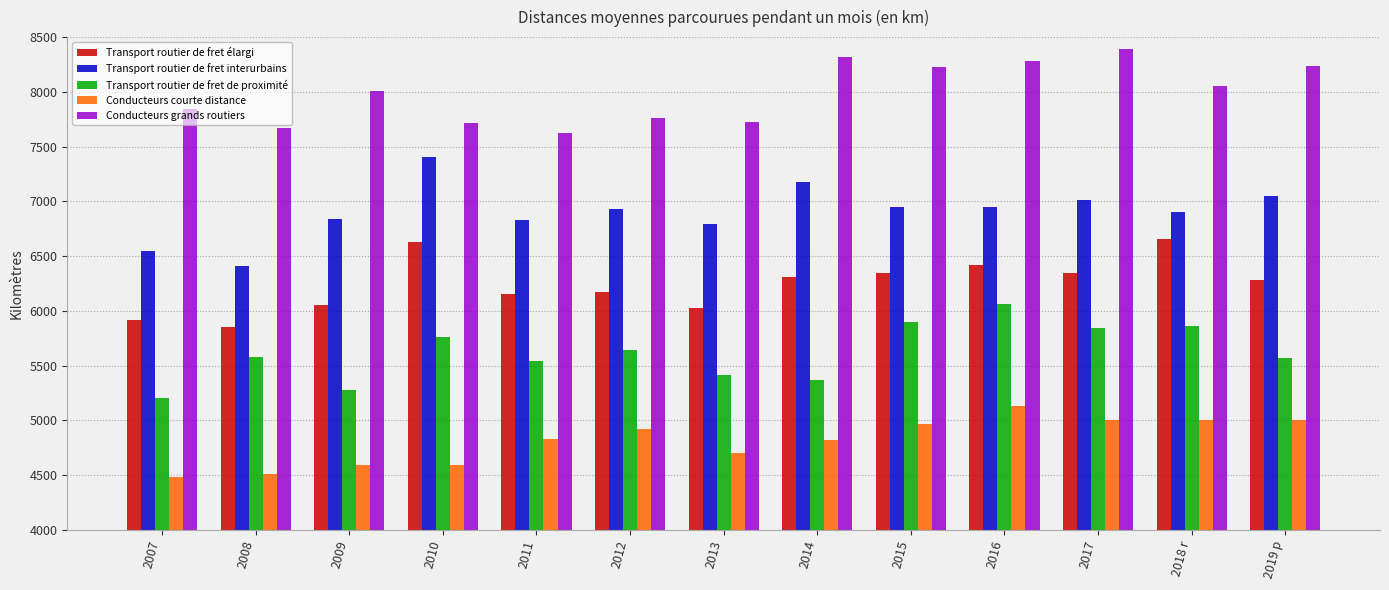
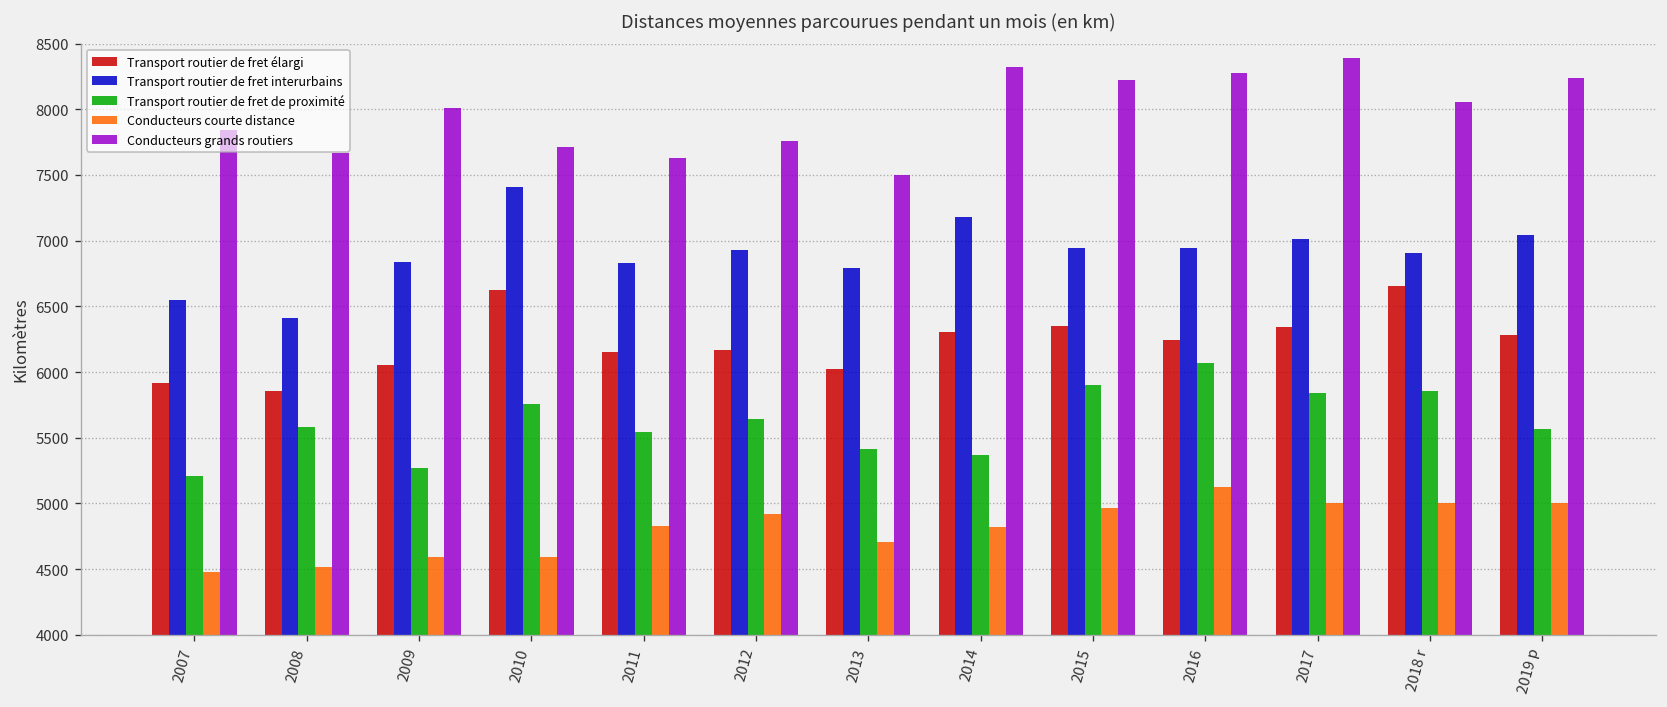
  {
    "Transport routier de fret élargi": {
      "2007": 5920,
      "2008": 5860,
      "2009": 6050,
      "2010": 6630,
      "2011": 6150,
      "2012": 6170,
      "2013": 6020,
      "2014": 6310,
      "2015": 6350,
-     "2016": 6410,
+     "2016": 6240,
      "2017": 6340,
      "2018 r": 6660,
      "2019 p": 6280
    },
    "Transport routier de fret interurbains": {
      "2007": 6550,
      "2008": 6410,
      "2009": 6840,
      "2010": 7410,
      "2011": 6830,
      "2012": 6930,
      "2013": 6790,
      "2014": 7180,
      "2015": 6950,
      "2016": 6950,
      "2017": 7010,
      "2018 r": 6900,
      "2019 p": 7050
    },
    "Transport routier de fret de proximité": {
      "2007": 5210,
      "2008": 5580,
      "2009": 5270,
      "2010": 5760,
      "2011": 5550,
      "2012": 5640,
      "2013": 5410,
      "2014": 5370,
      "2015": 5900,
      "2016": 6070,
      "2017": 5840,
      "2018 r": 5860,
      "2019 p": 5570
    },
    "Conducteurs courte distance": {
      "2007": 4480,
      "2008": 4510,
      "2009": 4590,
      "2010": 4590,
      "2011": 4830,
      "2012": 4920,
      "2013": 4700,
      "2014": 4820,
      "2015": 4970,
      "2016": 5130,
      "2017": 5000,
      "2018 r": 5000,
      "2019 p": 5000
    },
    "Conducteurs grands routiers": {
      "2008": 7670,
      "2009": 8010,
      "2010": 7710,
      "2011": 7630,
      "2012": 7760,
-     "2013": 7730,
+     "2013": 7500,
      "2014": 8320,
      "2015": 8220,
      "2016": 8280,
      "2017": 8390,
      "2018 r": 8060,
      "2019 p": 8240
    }
  }
